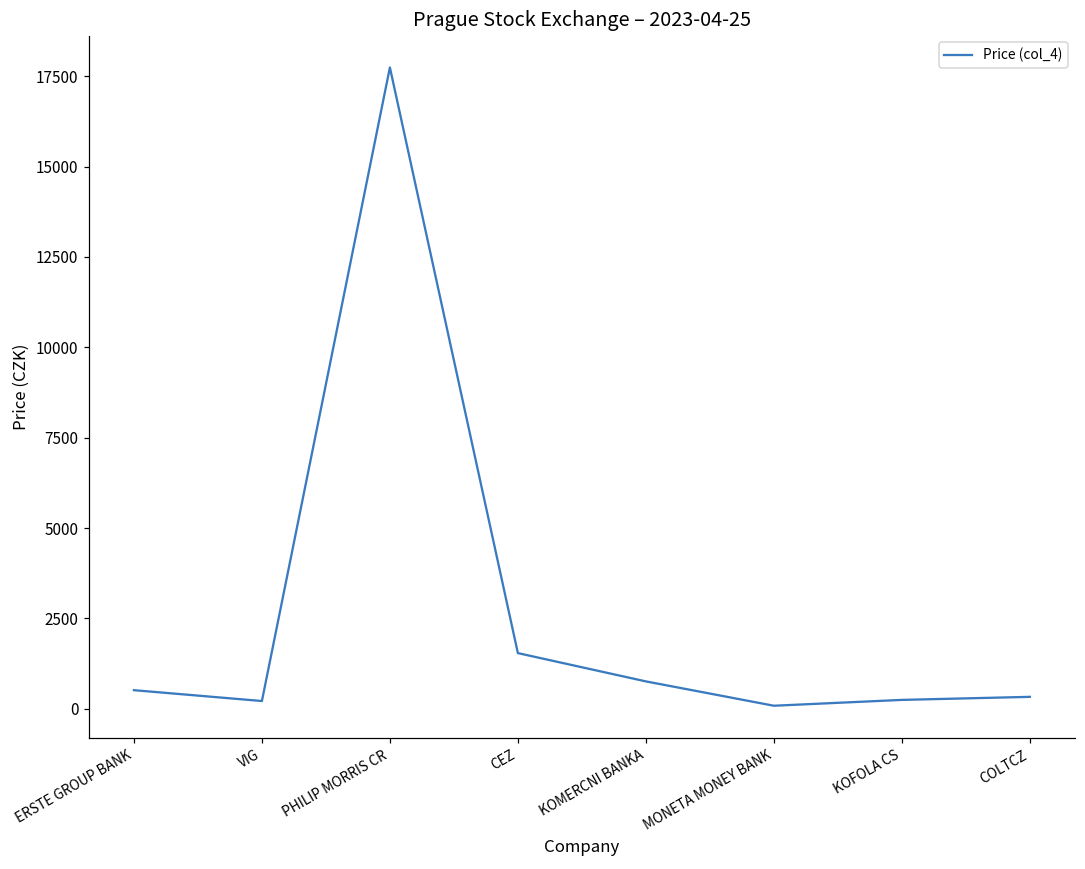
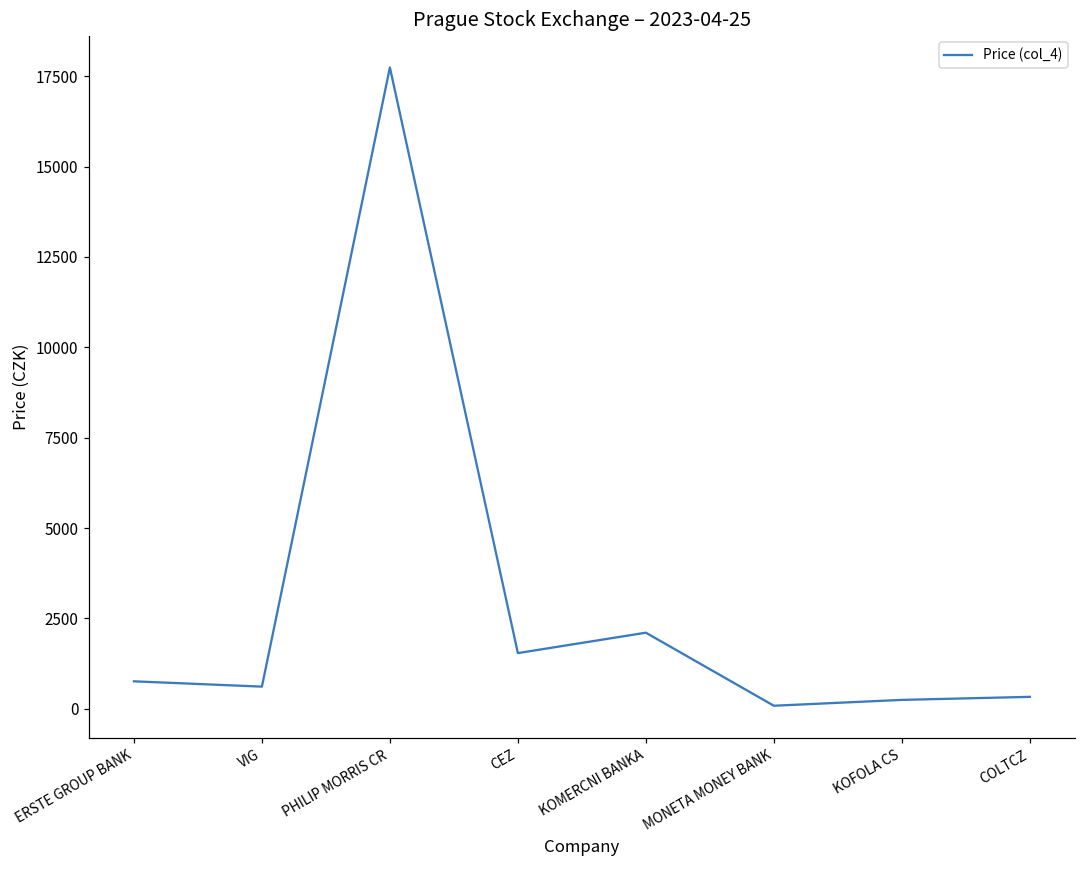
  {
-   "ERSTE GROUP BANK": 500,
-   "VIG": 200,
+   "ERSTE GROUP BANK": 800,
+   "VIG": 600,
    "PHILIP MORRIS CR": 17700,
    "CEZ": 1500,
-   "KOMERCNI BANKA": 800,
+   "KOMERCNI BANKA": 2100,
    "MONETA MONEY BANK": 100,
    "KOFOLA CS": 200,
    "COLTCZ": 300
  }
